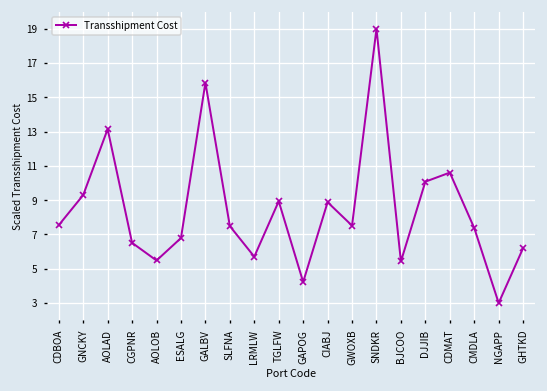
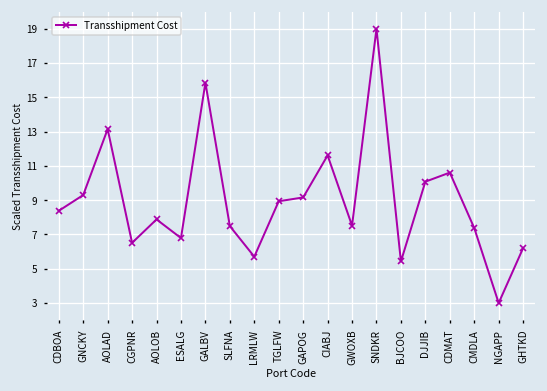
  {
-   "CDBOA": 7.5,
+   "CDBOA": 8.4,
    "GNCKY": 9.3,
    "AOLAD": 13.1,
    "CGPNR": 6.5,
-   "AOLOB": 5.5,
+   "AOLOB": 7.9,
    "ESALG": 6.8,
    "GALBV": 15.9,
    "SLFNA": 7.5,
    "LRMLW": 5.7,
    "TGLFW": 8.9,
-   "GAPOG": 4.2,
-   "CIABJ": 8.9,
+   "GAPOG": 9.2,
+   "CIABJ": 11.6,
    "GWOXB": 7.5,
    "SNDKR": 19.0,
    "BJCOO": 5.4,
    "DJJIB": 10.1,
    "CDMAT": 10.6,
    "CMDLA": 7.4,
    "NGAPP": 3.0,
    "GHTKD": 6.2
  }
